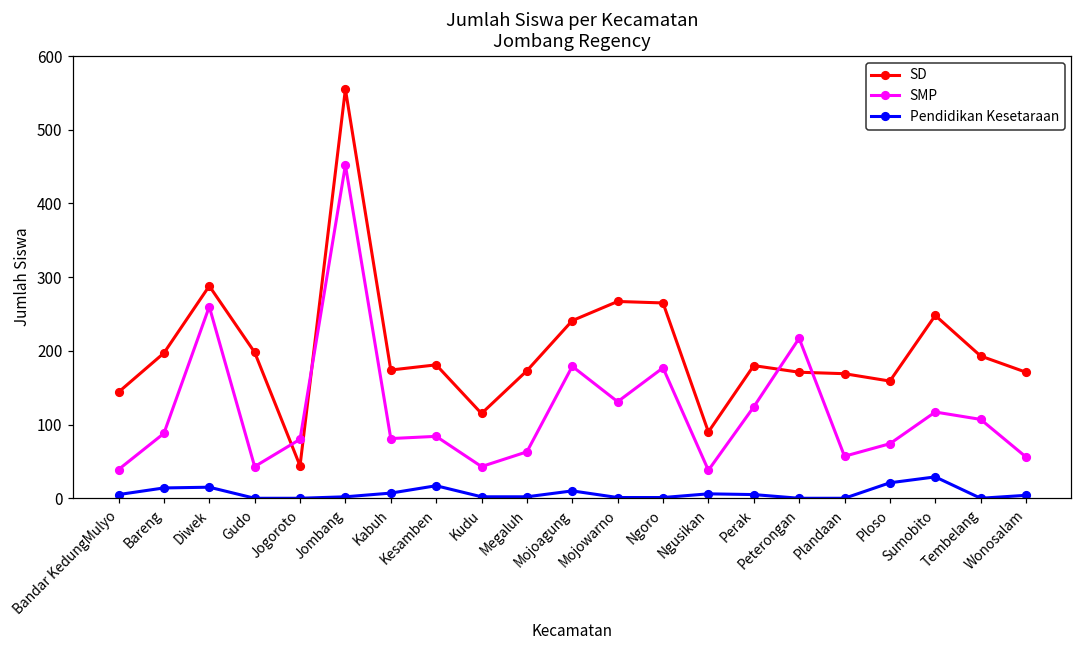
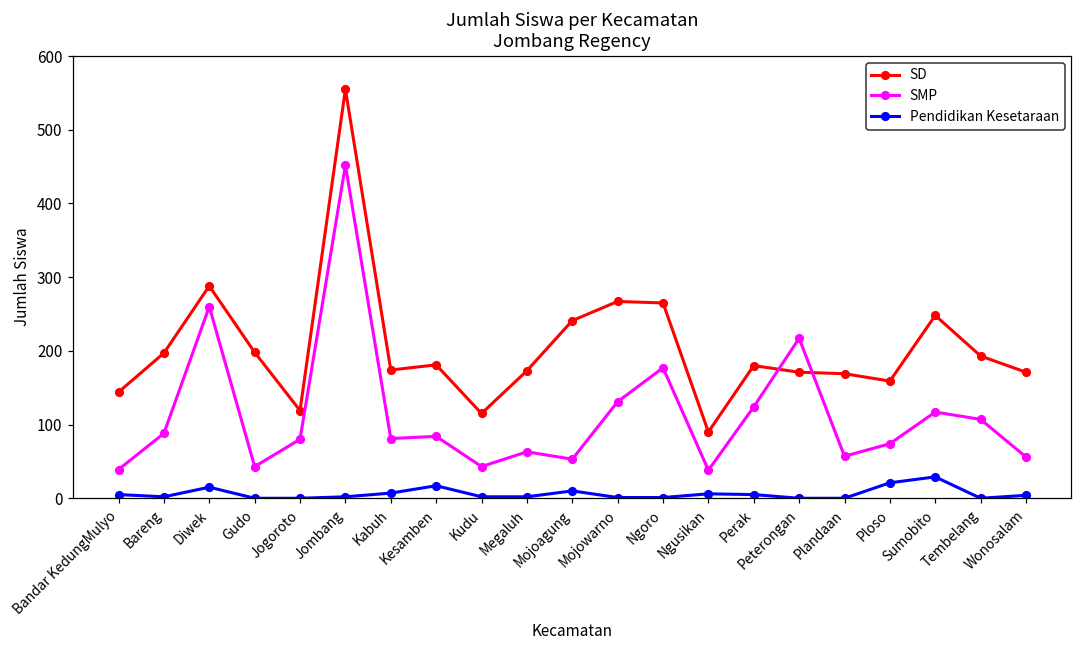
  {
    "SD": {
      "Bandar KedungMulyo": 140,
      "Bareng": 200,
      "Diwek": 290,
      "Gudo": 200,
-     "Jogoroto": 40,
+     "Jogoroto": 120,
      "Jombang": 560,
      "Kabuh": 170,
      "Kesamben": 180,
      "Kudu": 120,
      "Megaluh": 170,
      "Mojoagung": 240,
      "Mojowarno": 270,
      "Ngoro": 270,
      "Ngusikan": 90,
      "Perak": 180,
      "Peterongan": 170,
      "Plandaan": 170,
      "Ploso": 160,
      "Sumobito": 250,
      "Tembelang": 190,
      "Wonosalam": 170
    },
    "SMP": {
      "Bandar KedungMulyo": 40,
      "Bareng": 90,
      "Diwek": 260,
      "Gudo": 40,
      "Jogoroto": 80,
      "Jombang": 450,
      "Kabuh": 80,
      "Kesamben": 80,
      "Kudu": 40,
      "Megaluh": 60,
-     "Mojoagung": 180,
+     "Mojoagung": 50,
      "Mojowarno": 130,
      "Ngoro": 180,
      "Ngusikan": 40,
      "Perak": 120,
      "Peterongan": 220,
      "Plandaan": 60,
      "Ploso": 70,
      "Sumobito": 120,
      "Tembelang": 110,
      "Wonosalam": 60
    },
    "Pendidikan Kesetaraan": {
      "Bandar KedungMulyo": 10,
-     "Bareng": 10,
+     "Bareng": 0,
      "Diwek": 20,
      "Gudo": 0,
      "Jogoroto": 0,
      "Jombang": 0,
      "Kabuh": 10,
      "Kesamben": 20,
      "Kudu": 0,
      "Megaluh": 0,
      "Mojoagung": 10,
      "Mojowarno": 0,
      "Ngoro": 0,
      "Ngusikan": 10,
      "Perak": 10,
      "Peterongan": 0,
      "Plandaan": 0,
      "Ploso": 20,
      "Sumobito": 30,
      "Tembelang": 0,
      "Wonosalam": 0
    }
  }
